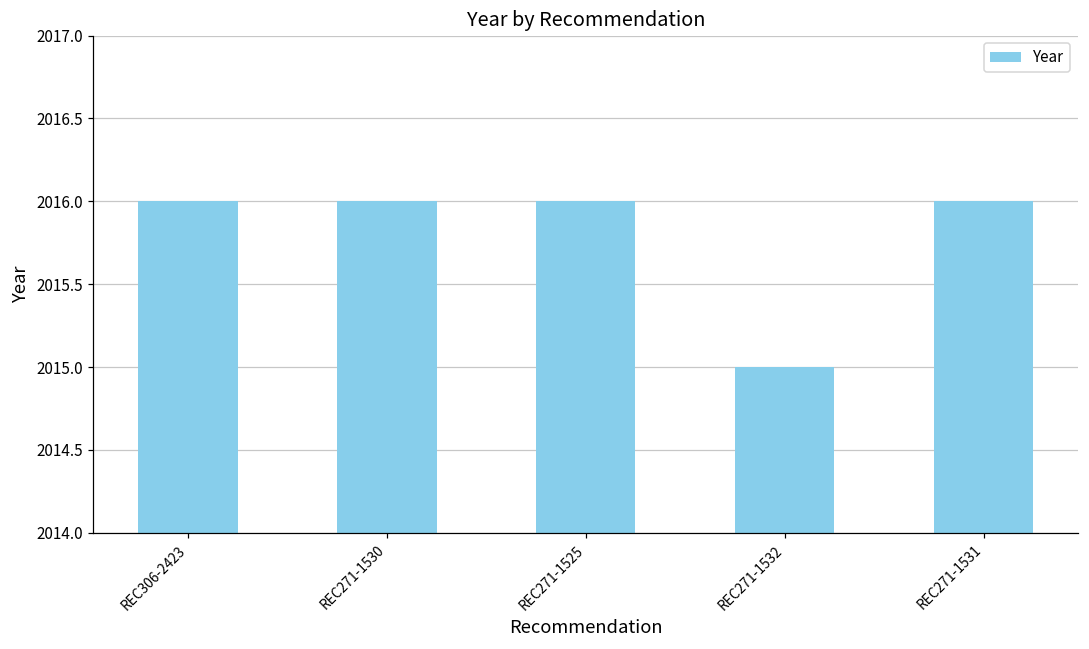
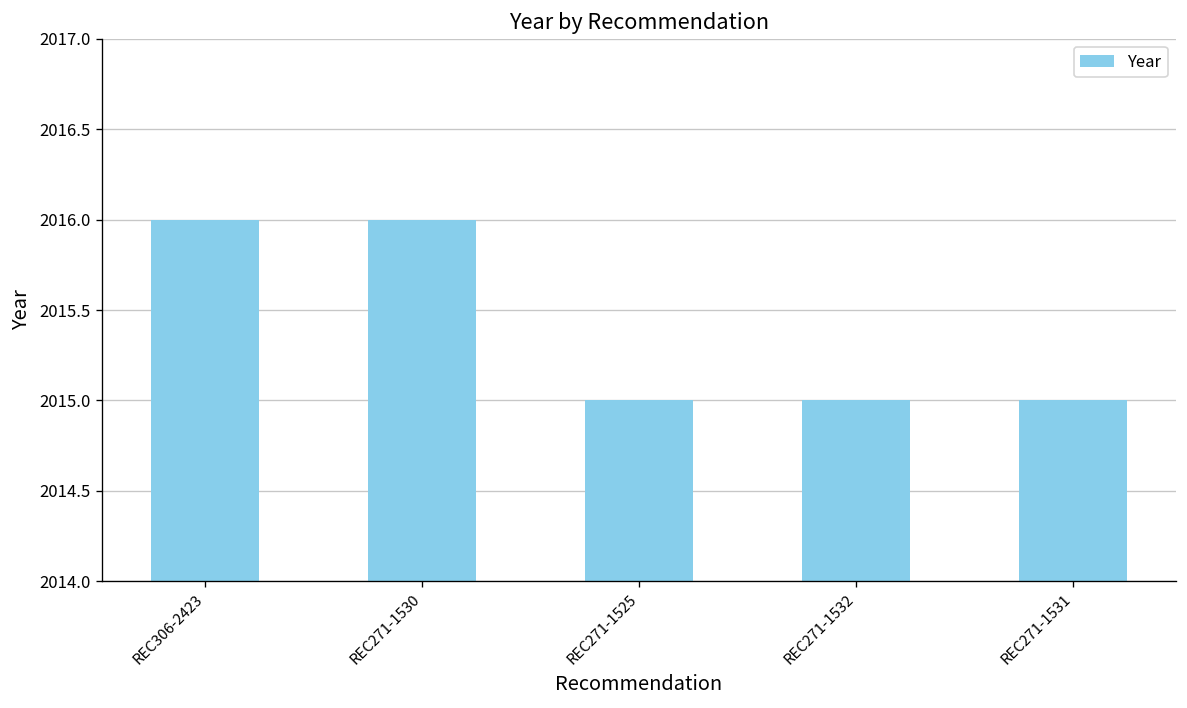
  {
    "REC306-2423": 2016,
    "REC271-1530": 2016,
-   "REC271-1525": 2016,
+   "REC271-1525": 2015,
    "REC271-1532": 2015,
-   "REC271-1531": 2016
+   "REC271-1531": 2015
  }
